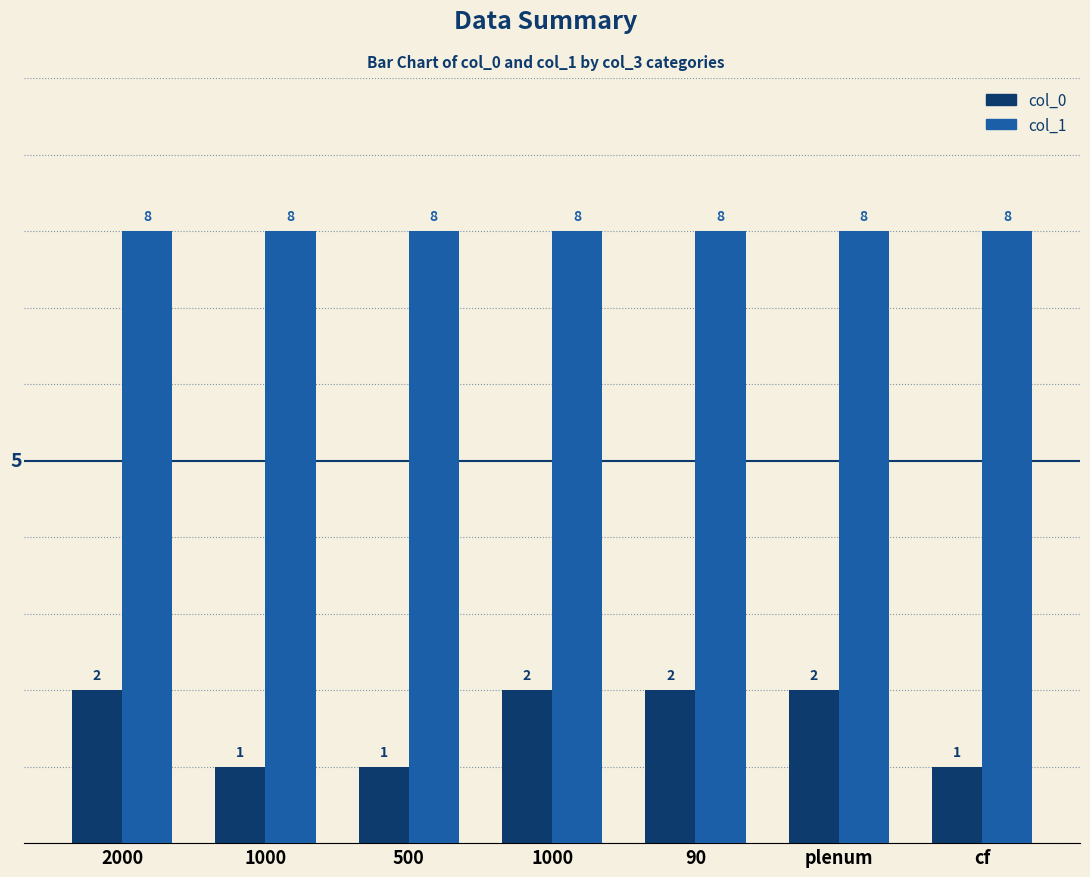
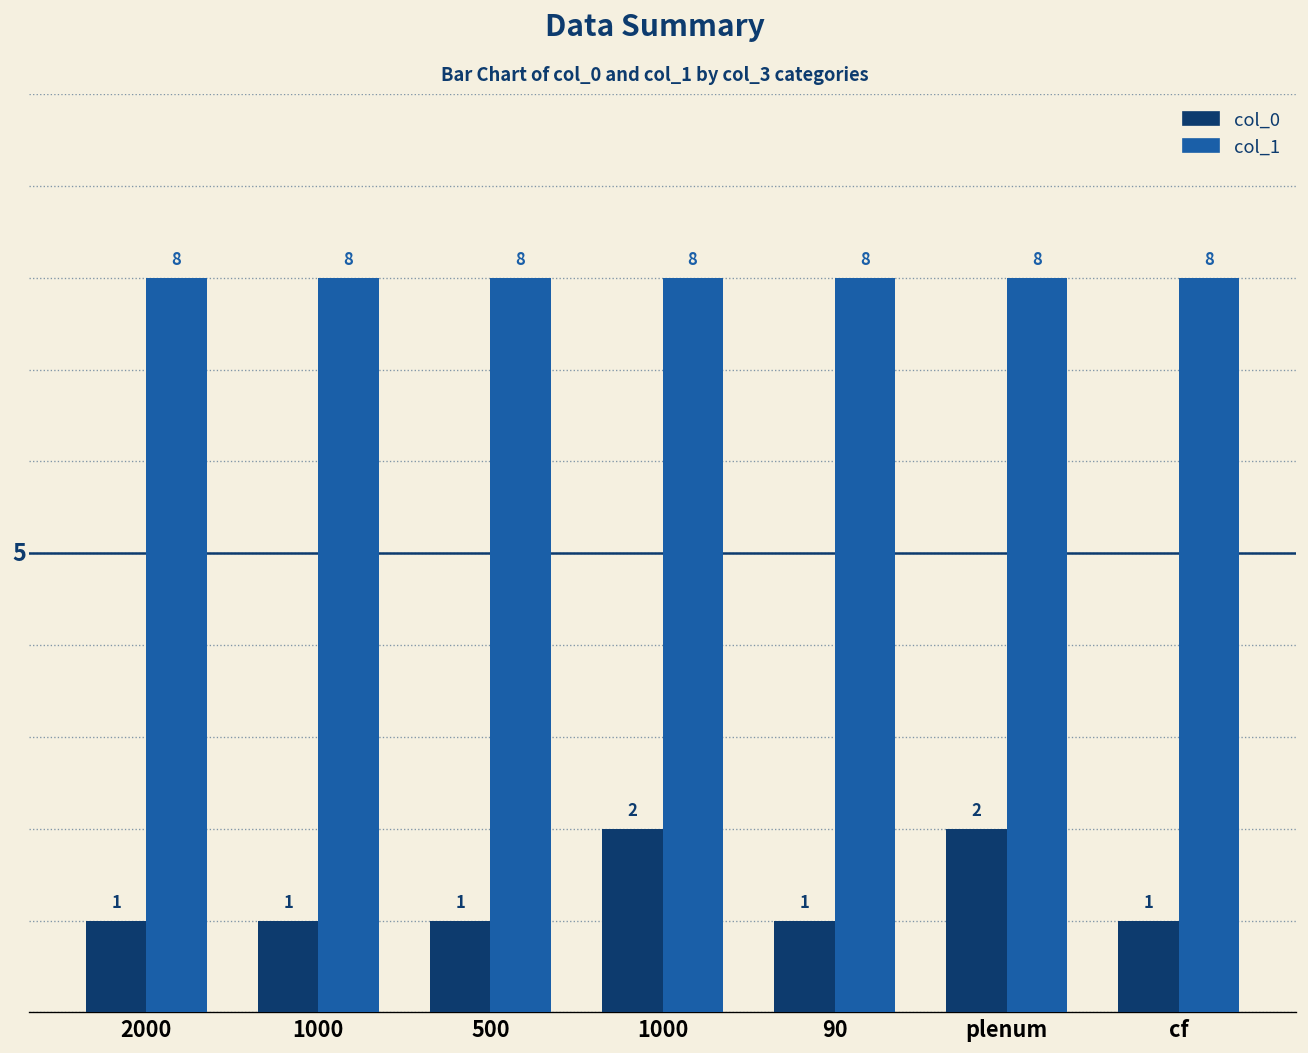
  {
    "col_0": {
-     "2000": 2,
+     "2000": 1,
      "500": 1,
-     "90": 2,
+     "90": 1,
      "plenum": 2,
      "cf": 1
    },
    "col_1": {
      "2000": 8,
      "500": 8,
      "90": 8,
      "plenum": 8,
      "cf": 8
    }
  }
